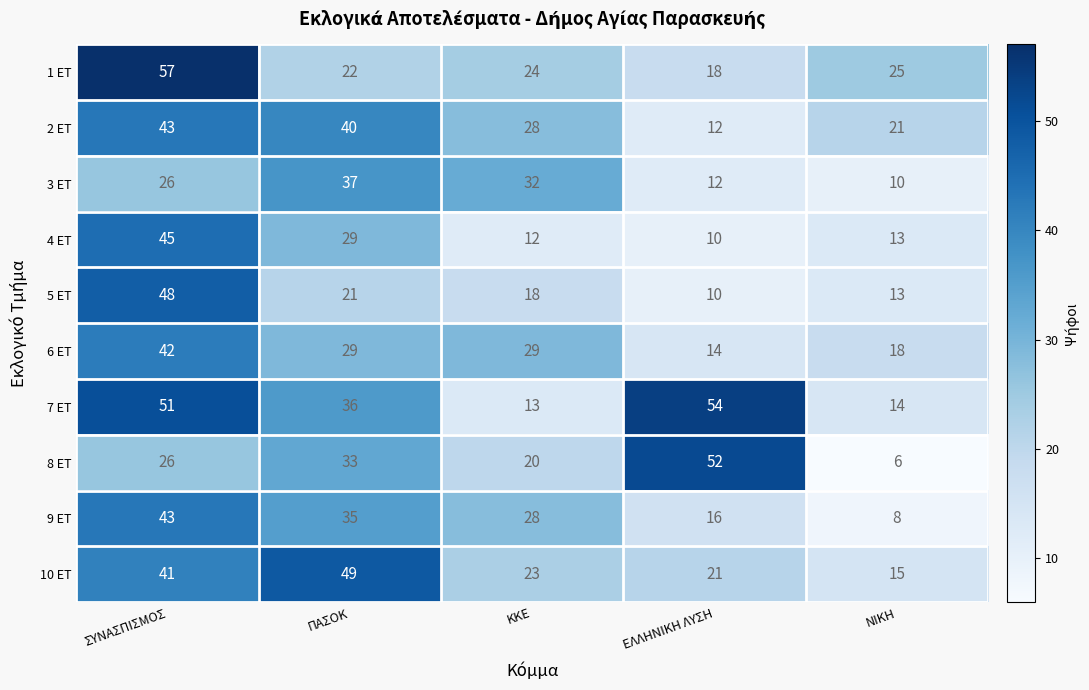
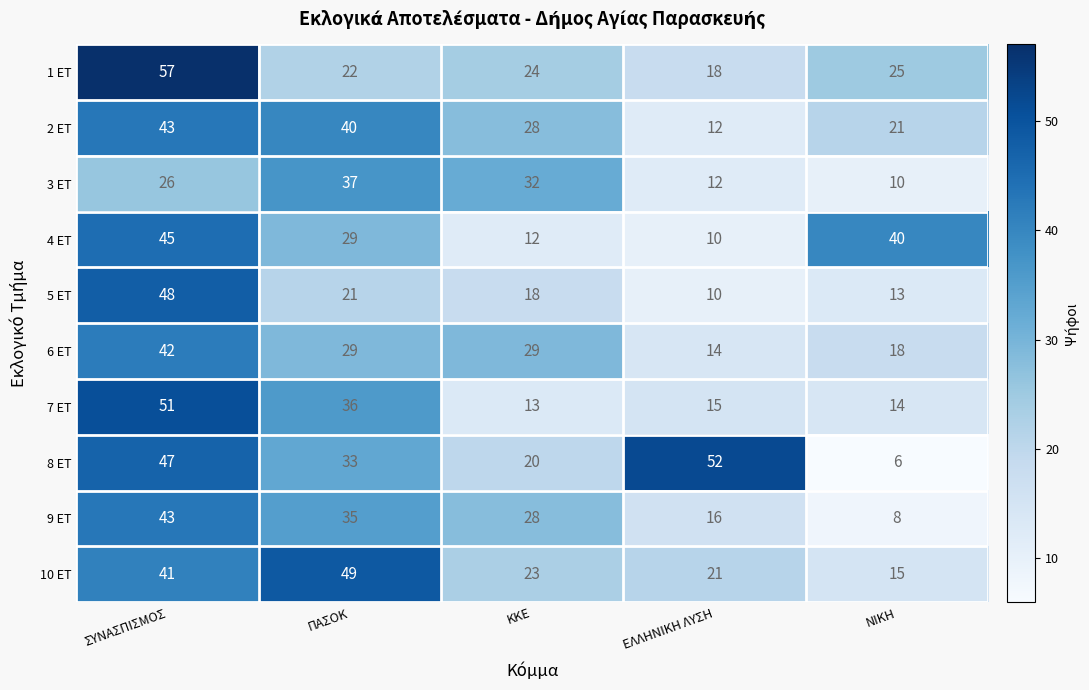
  {
    "1 ET": {
      "ΣΥΝΑΣΠΙΣΜΟΣ": 57,
      "ΠΑΣΟΚ": 22,
      "ΚΚΕ": 24,
      "ΕΛΛΗΝΙΚΗ ΛΥΣΗ": 18,
      "ΝΙΚΗ": 25
    },
    "2 ET": {
      "ΣΥΝΑΣΠΙΣΜΟΣ": 43,
      "ΠΑΣΟΚ": 40,
      "ΚΚΕ": 28,
      "ΕΛΛΗΝΙΚΗ ΛΥΣΗ": 12,
      "ΝΙΚΗ": 21
    },
    "3 ET": {
      "ΣΥΝΑΣΠΙΣΜΟΣ": 26,
      "ΠΑΣΟΚ": 37,
      "ΚΚΕ": 32,
      "ΕΛΛΗΝΙΚΗ ΛΥΣΗ": 12,
      "ΝΙΚΗ": 10
    },
    "4 ET": {
      "ΣΥΝΑΣΠΙΣΜΟΣ": 45,
      "ΠΑΣΟΚ": 29,
      "ΚΚΕ": 12,
      "ΕΛΛΗΝΙΚΗ ΛΥΣΗ": 10,
-     "ΝΙΚΗ": 13
+     "ΝΙΚΗ": 40
    },
    "5 ET": {
      "ΣΥΝΑΣΠΙΣΜΟΣ": 48,
      "ΠΑΣΟΚ": 21,
      "ΚΚΕ": 18,
      "ΕΛΛΗΝΙΚΗ ΛΥΣΗ": 10,
      "ΝΙΚΗ": 13
    },
    "6 ET": {
      "ΣΥΝΑΣΠΙΣΜΟΣ": 42,
      "ΠΑΣΟΚ": 29,
      "ΚΚΕ": 29,
      "ΕΛΛΗΝΙΚΗ ΛΥΣΗ": 14,
      "ΝΙΚΗ": 18
    },
    "7 ET": {
      "ΣΥΝΑΣΠΙΣΜΟΣ": 51,
      "ΠΑΣΟΚ": 36,
      "ΚΚΕ": 13,
-     "ΕΛΛΗΝΙΚΗ ΛΥΣΗ": 54,
+     "ΕΛΛΗΝΙΚΗ ΛΥΣΗ": 15,
      "ΝΙΚΗ": 14
    },
    "8 ET": {
-     "ΣΥΝΑΣΠΙΣΜΟΣ": 26,
+     "ΣΥΝΑΣΠΙΣΜΟΣ": 47,
      "ΠΑΣΟΚ": 33,
      "ΚΚΕ": 20,
      "ΕΛΛΗΝΙΚΗ ΛΥΣΗ": 52,
      "ΝΙΚΗ": 6
    },
    "9 ET": {
      "ΣΥΝΑΣΠΙΣΜΟΣ": 43,
      "ΠΑΣΟΚ": 35,
      "ΚΚΕ": 28,
      "ΕΛΛΗΝΙΚΗ ΛΥΣΗ": 16,
      "ΝΙΚΗ": 8
    },
    "10 ET": {
      "ΣΥΝΑΣΠΙΣΜΟΣ": 41,
      "ΠΑΣΟΚ": 49,
      "ΚΚΕ": 23,
      "ΕΛΛΗΝΙΚΗ ΛΥΣΗ": 21,
      "ΝΙΚΗ": 15
    }
  }
